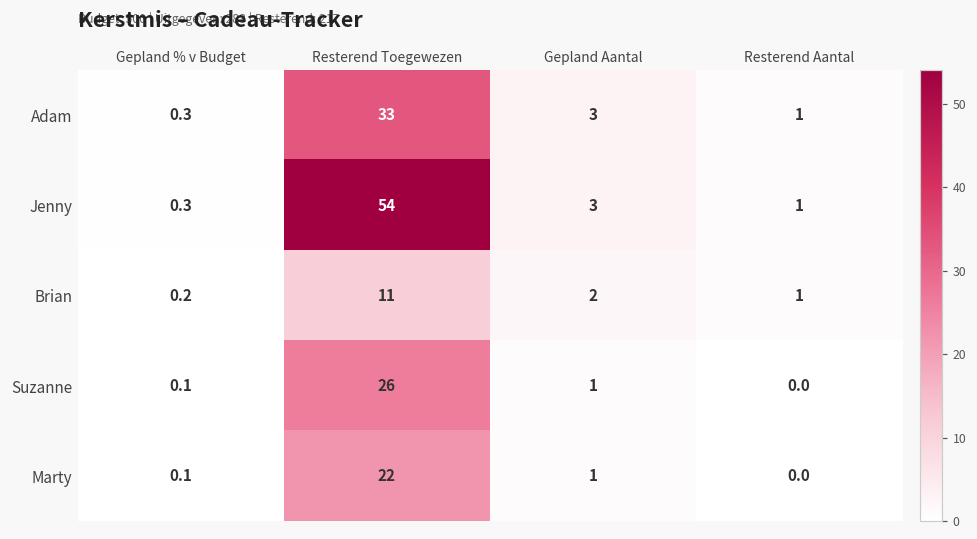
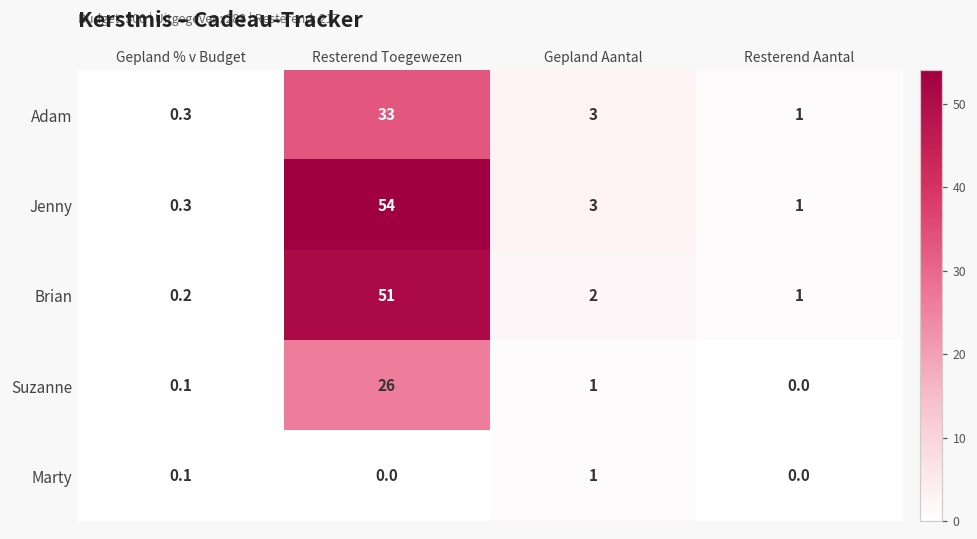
  {
    "Adam": {
      "Gepland % v Budget": 0.3,
      "Resterend Toegewezen": 33,
      "Gepland Aantal": 3,
      "Resterend Aantal": 1
    },
    "Jenny": {
      "Gepland % v Budget": 0.3,
      "Resterend Toegewezen": 54,
      "Gepland Aantal": 3,
      "Resterend Aantal": 1
    },
    "Brian": {
      "Gepland % v Budget": 0.2,
-     "Resterend Toegewezen": 11,
+     "Resterend Toegewezen": 51,
      "Gepland Aantal": 2,
      "Resterend Aantal": 1
    },
    "Suzanne": {
      "Gepland % v Budget": 0.1,
      "Resterend Toegewezen": 26,
      "Gepland Aantal": 1,
      "Resterend Aantal": 0.0
    },
    "Marty": {
      "Gepland % v Budget": 0.1,
-     "Resterend Toegewezen": 22,
+     "Resterend Toegewezen": 0.0,
      "Gepland Aantal": 1,
      "Resterend Aantal": 0.0
    }
  }
